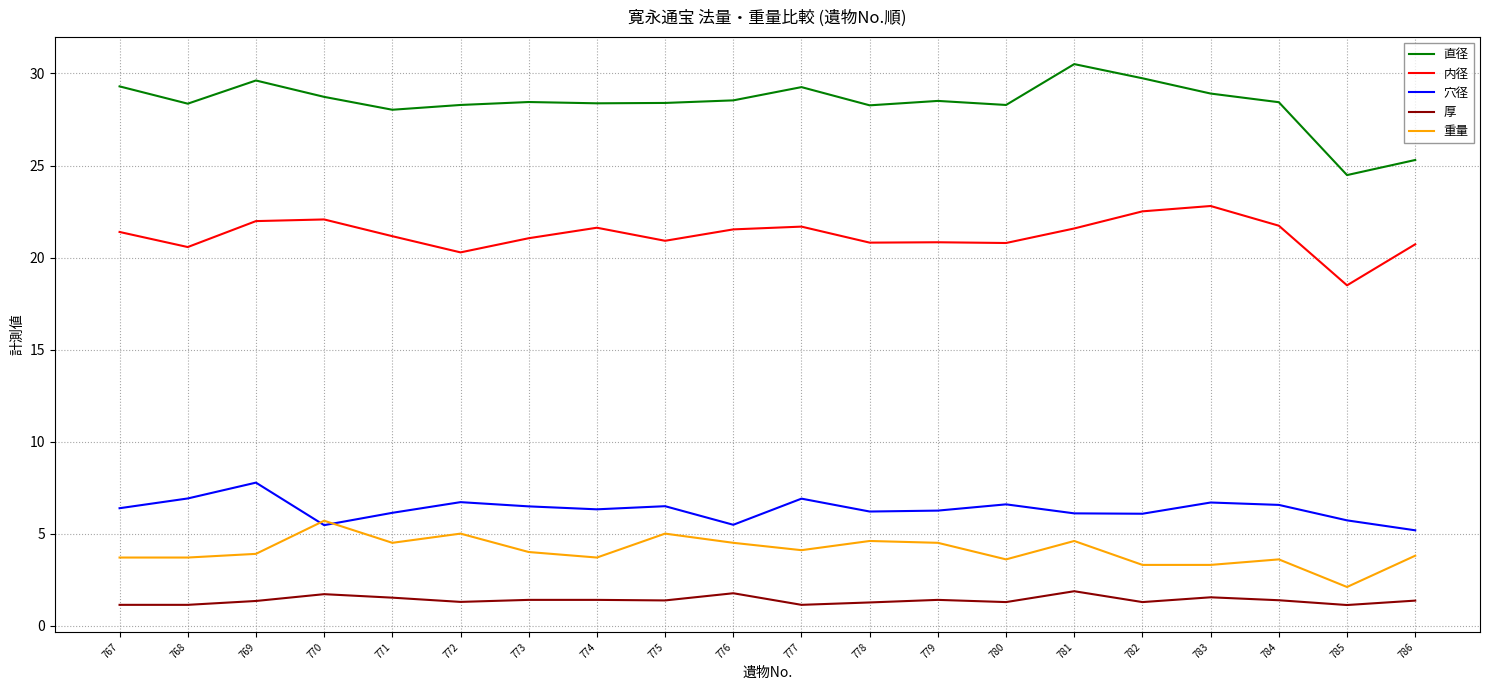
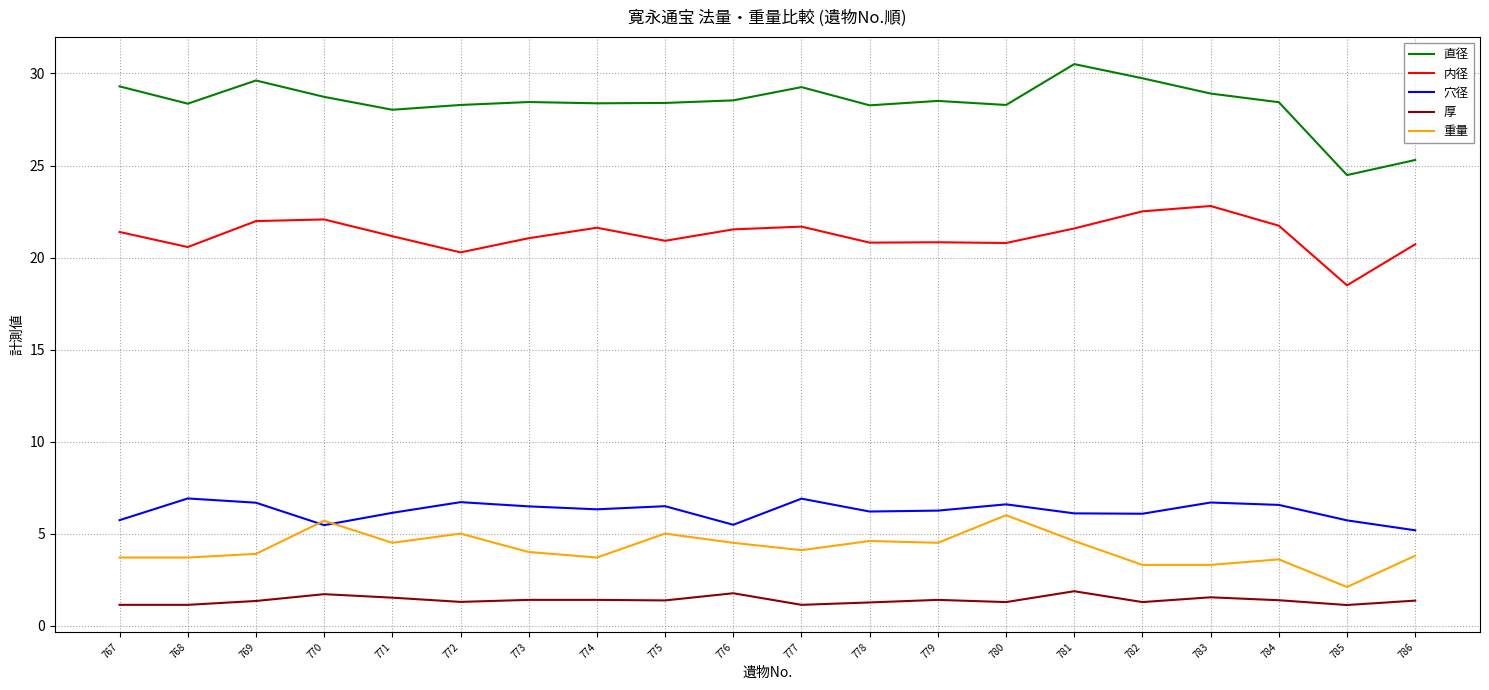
  {
    "直径": {
      "767": 29.3,
      "768": 28.4,
      "769": 29.6,
      "770": 28.7,
      "771": 28.0,
      "772": 28.3,
      "773": 28.5,
      "774": 28.4,
      "775": 28.4,
      "776": 28.5,
      "777": 29.3,
      "778": 28.3,
      "779": 28.5,
      "780": 28.3,
      "781": 30.5,
      "782": 29.7,
      "783": 28.9,
      "784": 28.4,
      "785": 24.5,
      "786": 25.3
    },
    "内径": {
      "767": 21.4,
      "768": 20.6,
      "769": 22.0,
      "770": 22.1,
      "771": 21.2,
      "772": 20.3,
      "773": 21.1,
      "774": 21.6,
      "775": 20.9,
      "776": 21.5,
      "777": 21.7,
      "778": 20.8,
      "779": 20.8,
      "780": 20.8,
      "781": 21.6,
      "782": 22.5,
      "783": 22.8,
      "784": 21.7,
      "785": 18.5,
      "786": 20.7
    },
    "穴径": {
-     "767": 6.4,
+     "767": 5.7,
      "768": 6.9,
-     "769": 7.8,
+     "769": 6.7,
      "770": 5.5,
      "771": 6.1,
      "772": 6.7,
      "773": 6.5,
      "774": 6.3,
      "775": 6.5,
      "776": 5.5,
      "777": 6.9,
      "778": 6.2,
      "779": 6.3,
      "780": 6.6,
      "781": 6.1,
      "782": 6.1,
      "783": 6.7,
      "784": 6.6,
      "785": 5.7,
      "786": 5.2
    },
    "厚": {
      "767": 1.1,
      "768": 1.1,
      "769": 1.3,
      "770": 1.7,
      "771": 1.5,
      "772": 1.3,
      "773": 1.4,
      "774": 1.4,
      "775": 1.4,
      "776": 1.8,
      "777": 1.1,
      "778": 1.3,
      "779": 1.4,
      "780": 1.3,
      "781": 1.9,
      "782": 1.3,
      "783": 1.5,
      "784": 1.4,
      "785": 1.1,
      "786": 1.4
    },
    "重量": {
      "767": 3.7,
      "768": 3.7,
      "769": 3.9,
      "770": 5.7,
      "771": 4.5,
      "772": 5.0,
      "773": 4.0,
      "774": 3.7,
      "775": 5.0,
      "776": 4.5,
      "777": 4.1,
      "778": 4.6,
      "779": 4.5,
-     "780": 3.6,
+     "780": 6.0,
      "781": 4.6,
      "782": 3.3,
      "783": 3.3,
      "784": 3.6,
      "785": 2.1,
      "786": 3.8
    }
  }
